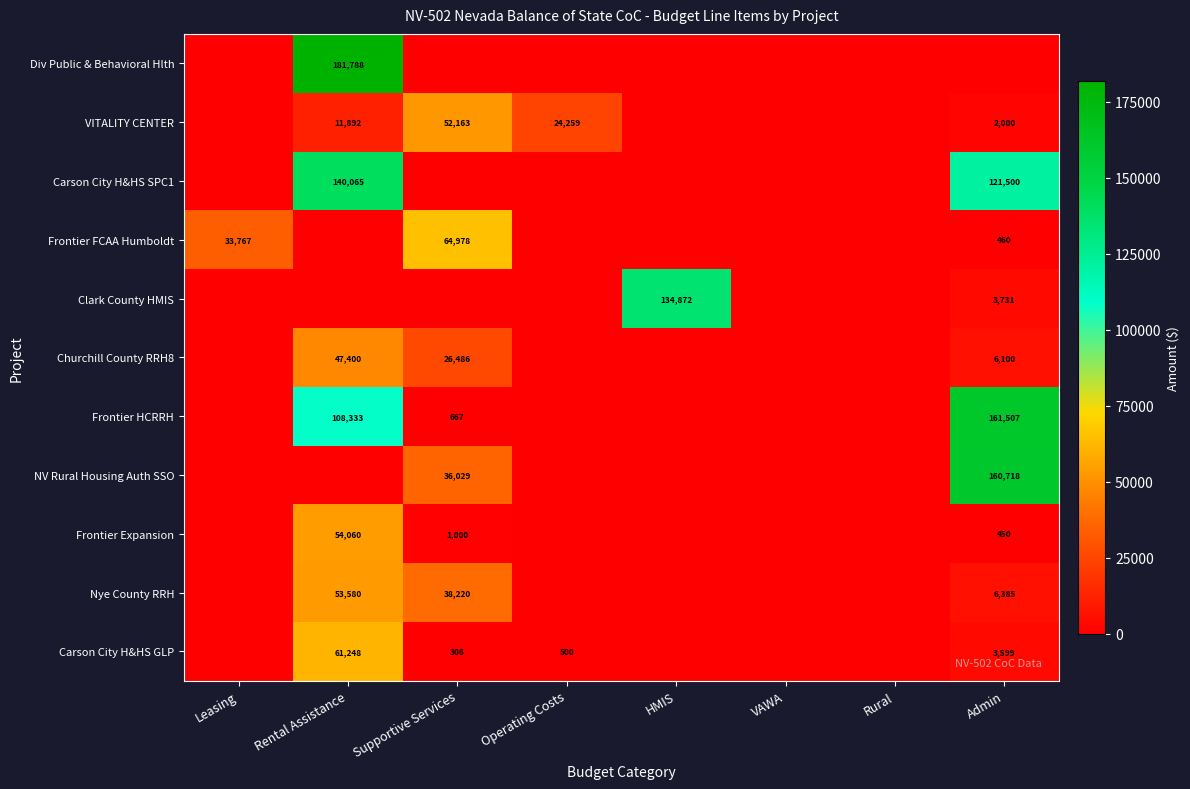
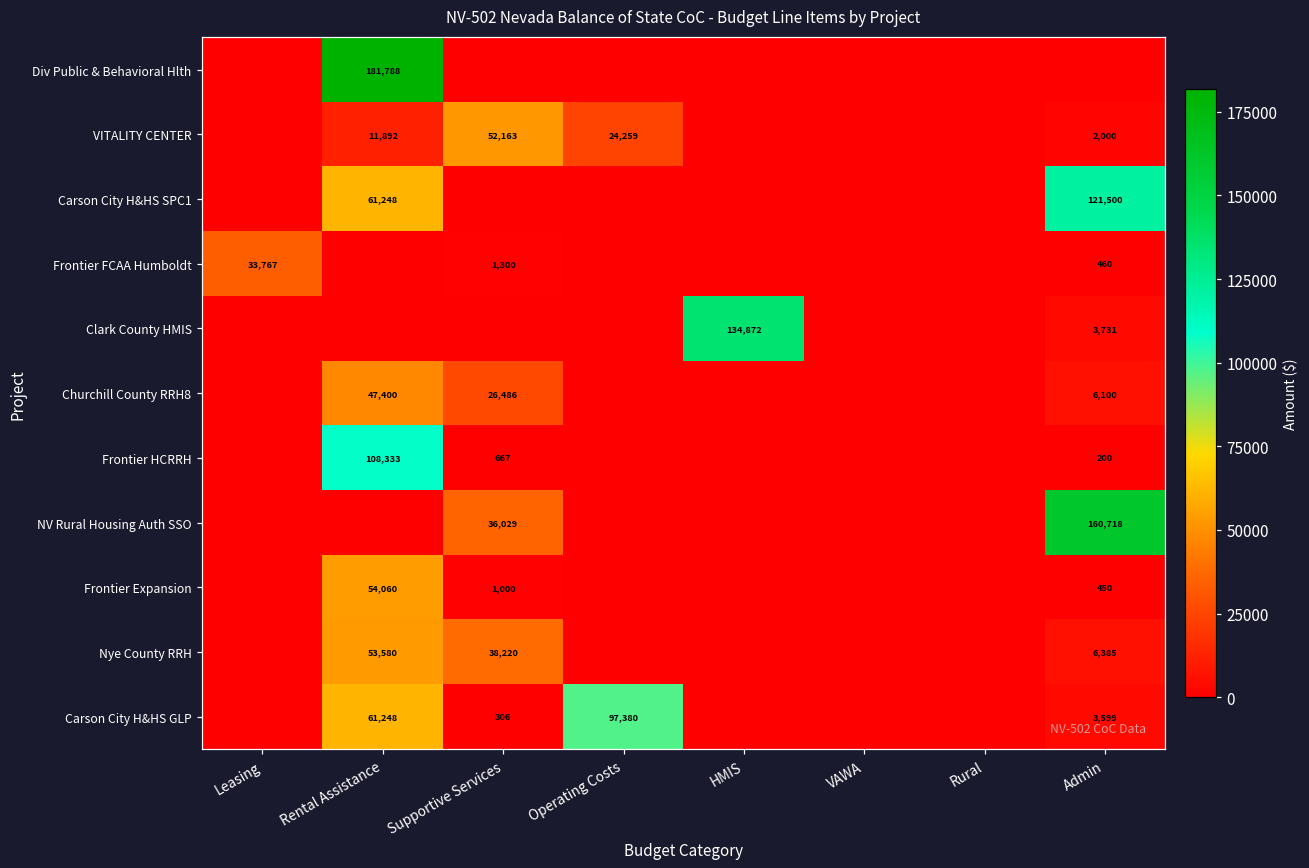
  {
    "Div Public & Behavioral Hlth": {
      "Rental Assistance": "181,788"
    },
    "VITALITY CENTER": {
      "Rental Assistance": "11,892",
      "Supportive Services": "52,163",
      "Operating Costs": "24,259",
      "Admin": "2,000"
    },
    "Carson City H&HS SPC1": {
-     "Rental Assistance": "140,065",
+     "Rental Assistance": "61,248",
      "Admin": "121,500"
    },
    "Frontier FCAA Humboldt": {
      "Leasing": "33,767",
-     "Supportive Services": "64,978",
+     "Supportive Services": "1,300",
      "Admin": "460"
    },
    "Clark County HMIS": {
      "HMIS": "134,872",
      "Admin": "3,731"
    },
    "Churchill County RRH8": {
      "Rental Assistance": "47,400",
      "Supportive Services": "26,486",
      "Admin": "6,100"
    },
    "Frontier HCRRH": {
      "Rental Assistance": "108,333",
      "Supportive Services": "667",
-     "Admin": "161,507"
+     "Admin": "200"
    },
    "NV Rural Housing Auth SSO": {
      "Supportive Services": "36,029",
      "Admin": "160,718"
    },
    "Frontier Expansion": {
      "Rental Assistance": "54,060",
      "Supportive Services": "1,000",
      "Admin": "450"
    },
    "Nye County RRH": {
      "Rental Assistance": "53,580",
      "Supportive Services": "38,220",
      "Admin": "6,385"
    },
    "Carson City H&HS GLP": {
      "Rental Assistance": "61,248",
      "Supportive Services": "306",
-     "Operating Costs": "500"
+     "Operating Costs": "97,380"
    }
  }
